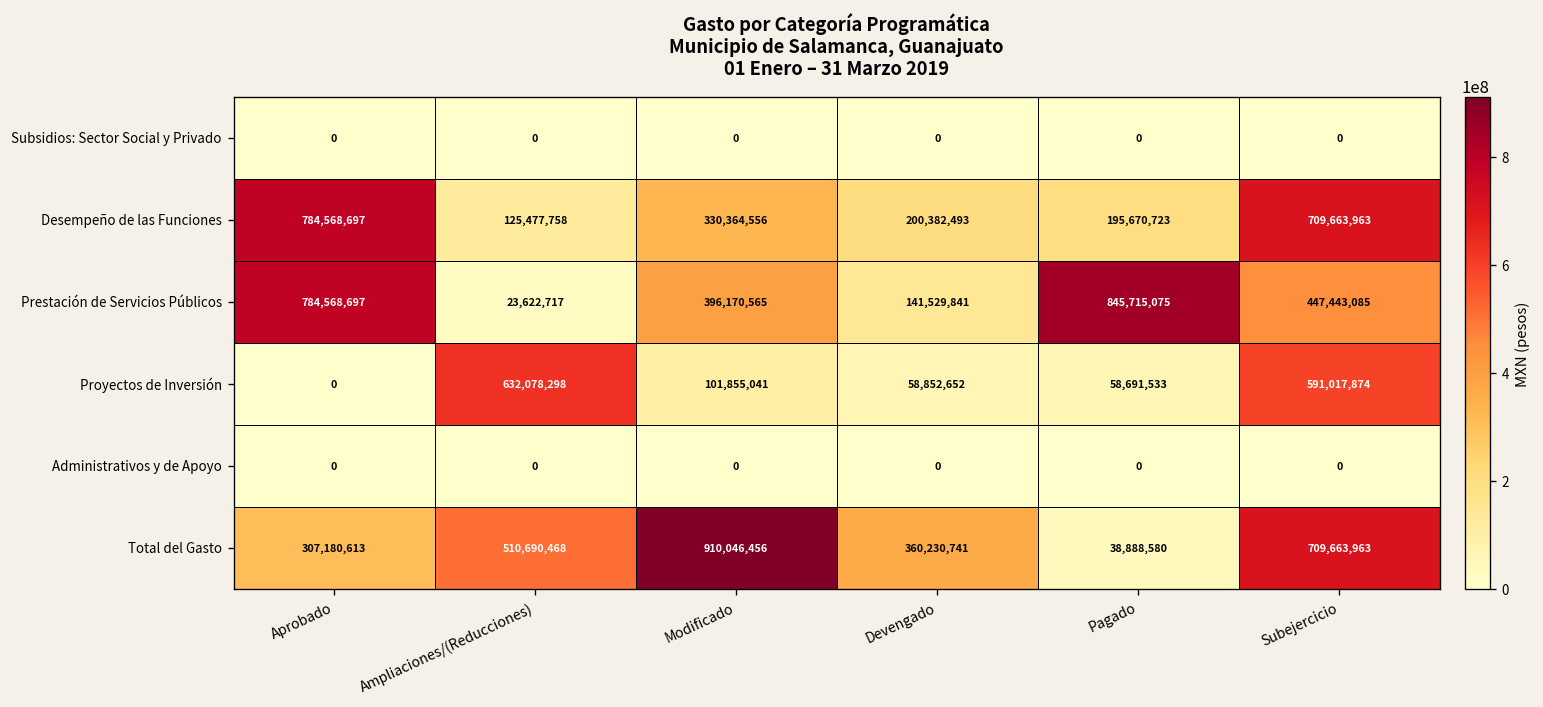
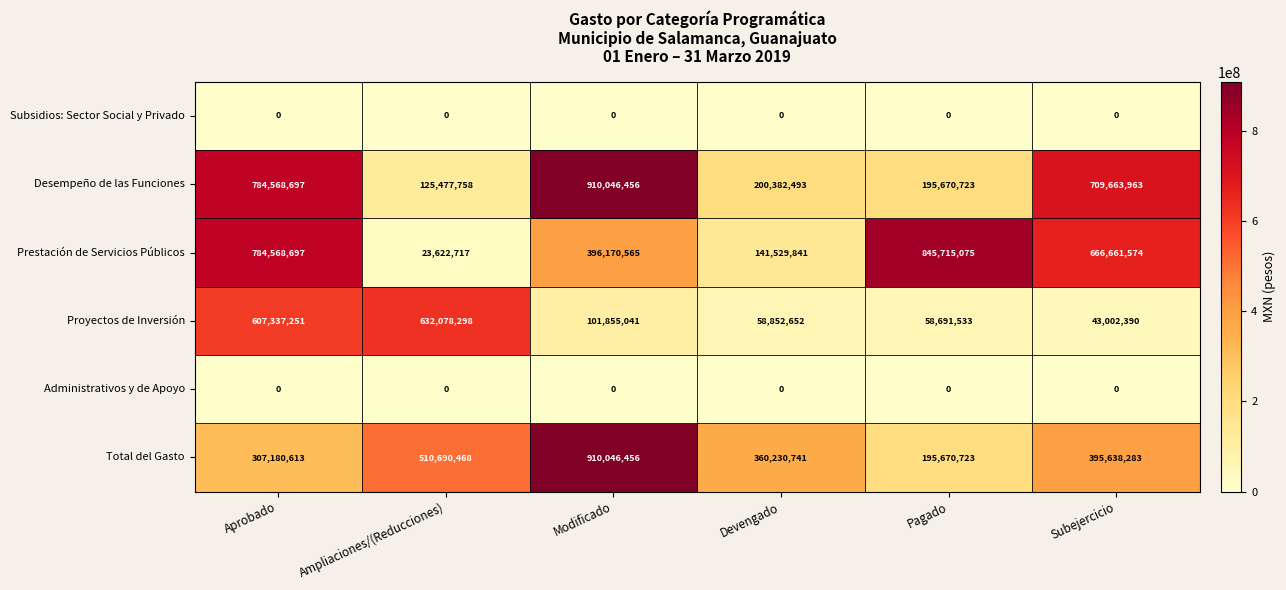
  {
    "Subsidios: Sector Social y Privado": {
      "Aprobado": "0",
      "Ampliaciones/(Reducciones)": "0",
      "Modificado": "0",
      "Devengado": "0",
      "Pagado": "0",
      "Subejercicio": "0"
    },
    "Desempeño de las Funciones": {
      "Aprobado": "784,568,697",
      "Ampliaciones/(Reducciones)": "125,477,758",
-     "Modificado": "330,364,556",
+     "Modificado": "910,046,456",
      "Devengado": "200,382,493",
      "Pagado": "195,670,723",
      "Subejercicio": "709,663,963"
    },
    "Prestación de Servicios Públicos": {
      "Aprobado": "784,568,697",
      "Ampliaciones/(Reducciones)": "23,622,717",
      "Modificado": "396,170,565",
      "Devengado": "141,529,841",
      "Pagado": "845,715,075",
-     "Subejercicio": "447,443,085"
+     "Subejercicio": "666,661,574"
    },
    "Proyectos de Inversión": {
-     "Aprobado": "0",
+     "Aprobado": "607,337,251",
      "Ampliaciones/(Reducciones)": "632,078,298",
      "Modificado": "101,855,041",
      "Devengado": "58,852,652",
      "Pagado": "58,691,533",
-     "Subejercicio": "591,017,874"
+     "Subejercicio": "43,002,390"
    },
    "Administrativos y de Apoyo": {
      "Aprobado": "0",
      "Ampliaciones/(Reducciones)": "0",
      "Modificado": "0",
      "Devengado": "0",
      "Pagado": "0",
      "Subejercicio": "0"
    },
    "Total del Gasto": {
      "Aprobado": "307,180,613",
      "Ampliaciones/(Reducciones)": "510,690,468",
      "Modificado": "910,046,456",
      "Devengado": "360,230,741",
-     "Pagado": "38,888,580",
-     "Subejercicio": "709,663,963"
+     "Pagado": "195,670,723",
+     "Subejercicio": "395,638,283"
    }
  }
